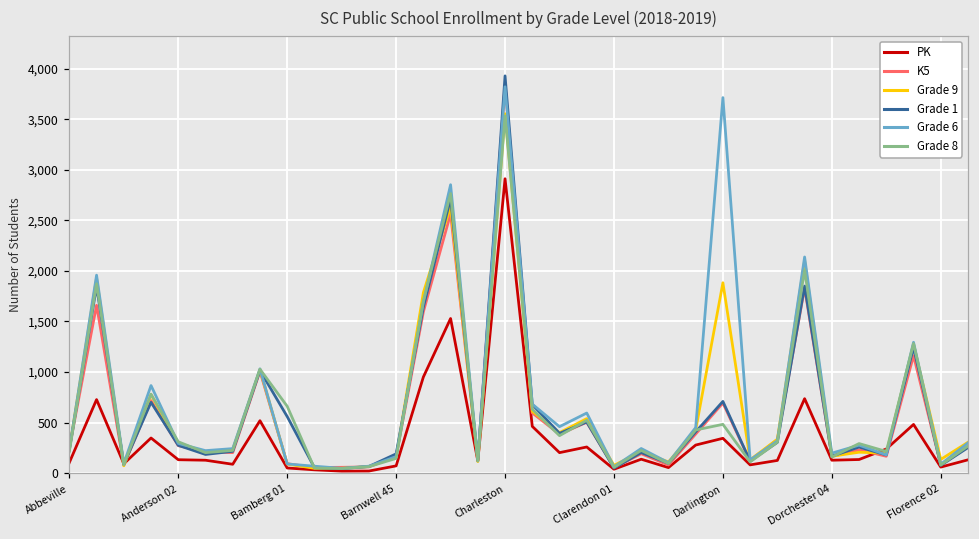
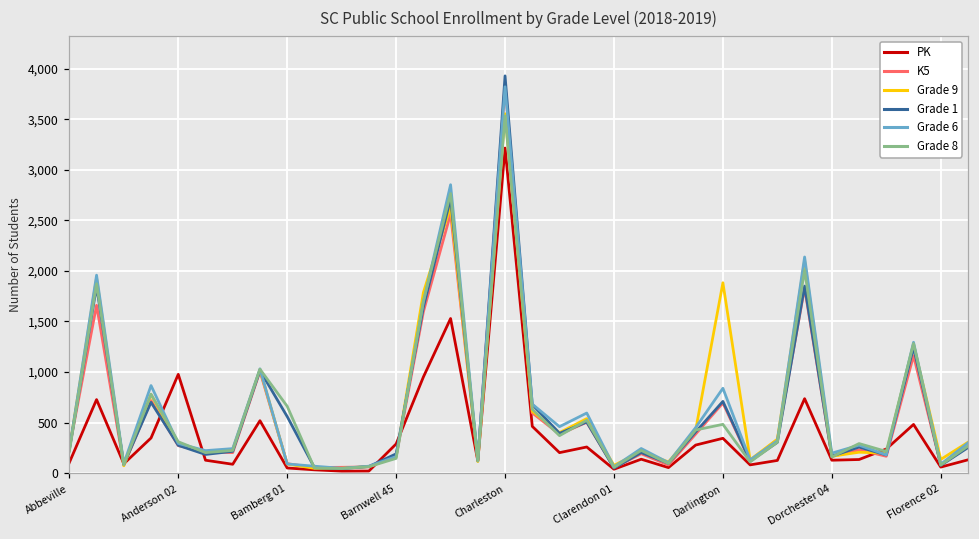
  {
    "PK": {
      "Abbeville": "100",
-     "Anderson 02": "100",
+     "Anderson 02": "1,000",
      "Bamberg 01": "100",
-     "Barnwell 45": "100",
-     "Charleston": "2,900",
+     "Barnwell 45": "300",
+     "Charleston": "3,200",
      "Darlington": "300",
      "Dorchester 04": "100"
    },
    "Grade 9": {
      "Darlington": "1,900",
      "Florence 02": "100"
    },
    "Grade 1": {
      "Bamberg 01": "600",
      "Charleston": "3,900"
    },
    "Grade 6": {
-     "Darlington": "3,700",
+     "Darlington": "800",
      "Dorchester 04": "200"
    },
    "Grade 8": {
      "Bamberg 01": "700",
      "Darlington": "500"
    }
  }
